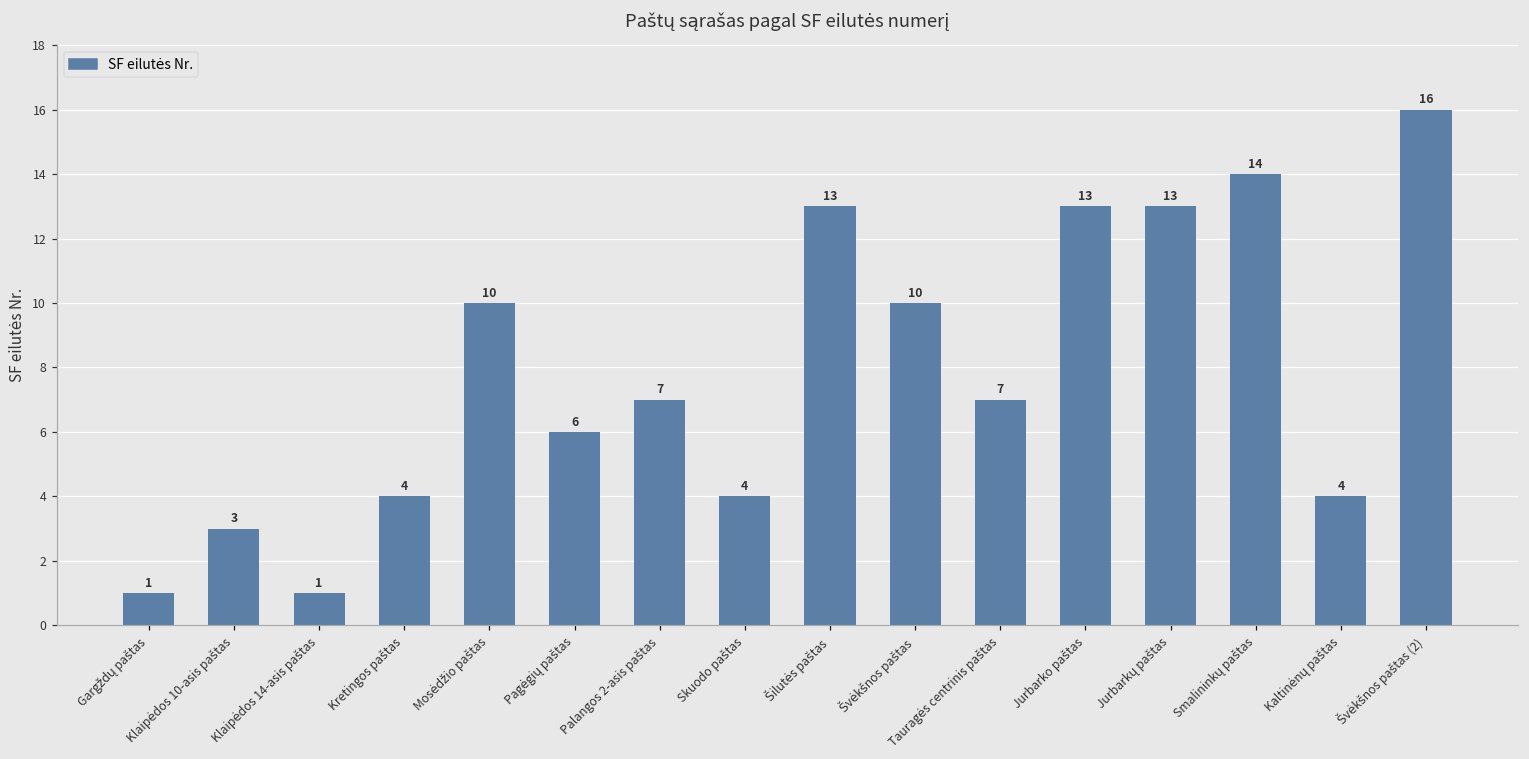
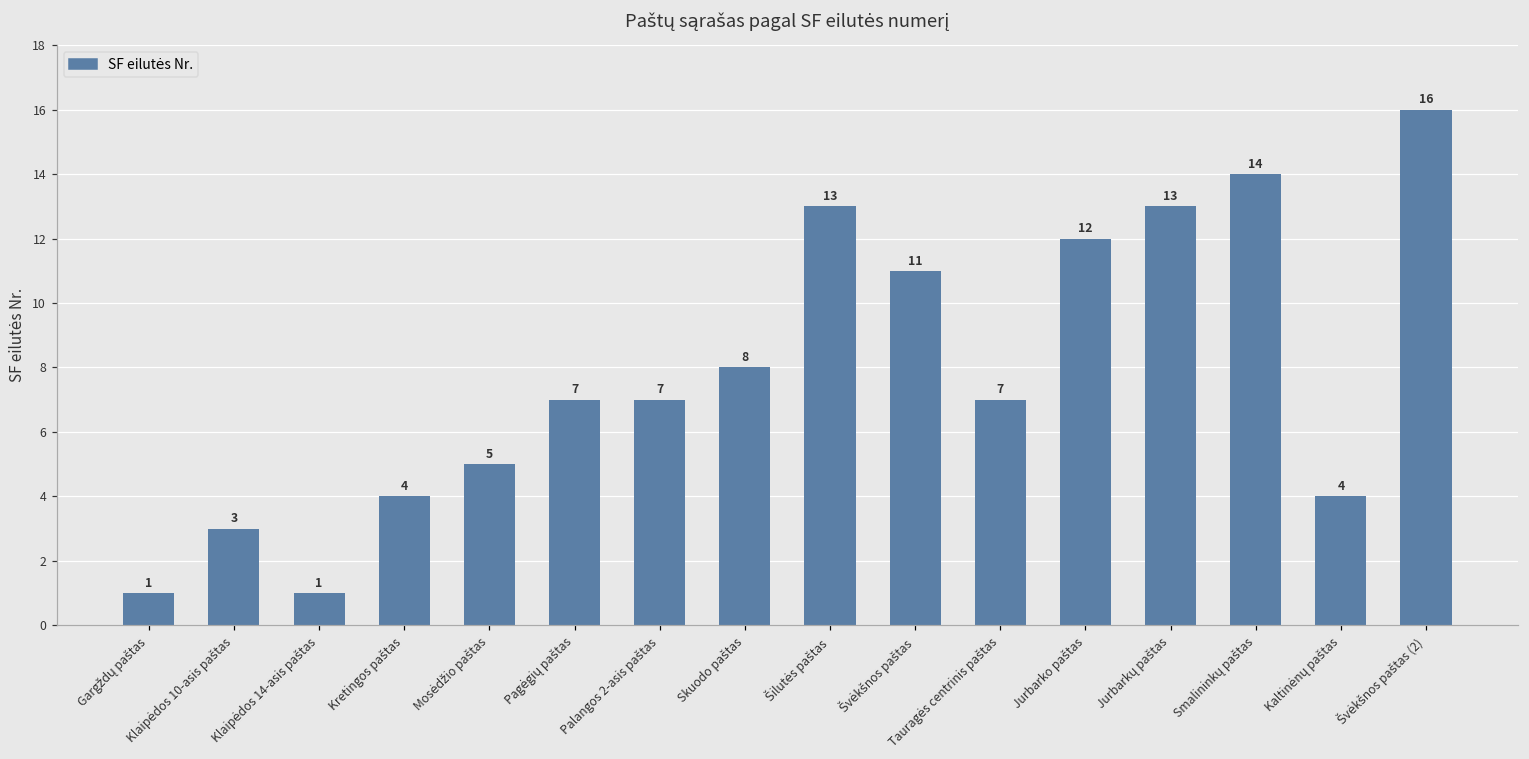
  {
    "Gargždų paštas": 1,
    "Klaipėdos 10-asis paštas": 3,
    "Klaipėdos 14-asis paštas": 1,
    "Kretingos paštas": 4,
-   "Mosėdžio paštas": 10,
-   "Pagėgių paštas": 6,
+   "Mosėdžio paštas": 5,
+   "Pagėgių paštas": 7,
    "Palangos 2-asis paštas": 7,
-   "Skuodo paštas": 4,
+   "Skuodo paštas": 8,
    "Šilutės paštas": 13,
-   "Švėkšnos paštas": 10,
+   "Švėkšnos paštas": 11,
    "Tauragės centrinis paštas": 7,
-   "Jurbarko paštas": 13,
+   "Jurbarko paštas": 12,
    "Jurbarkų paštas": 13,
    "Smalininkų paštas": 14,
    "Kaltinėnų paštas": 4,
    "Švėkšnos paštas (2)": 16
  }
